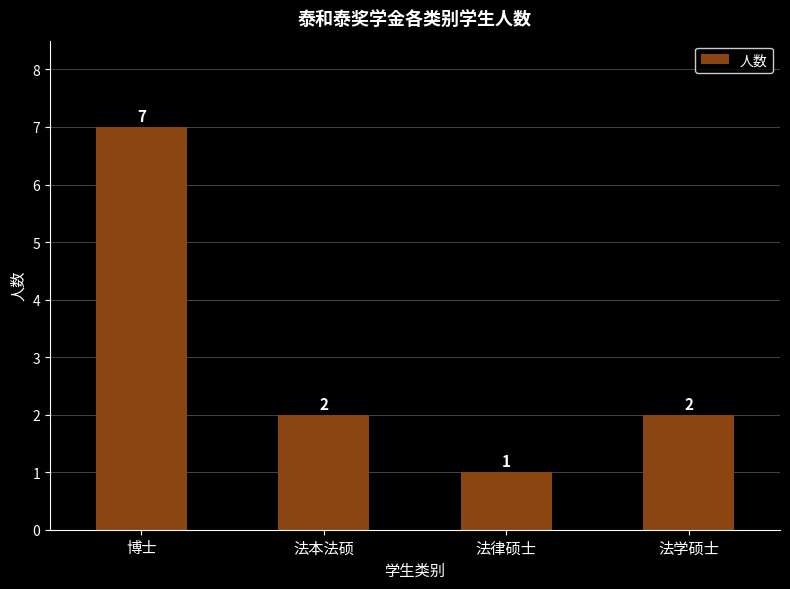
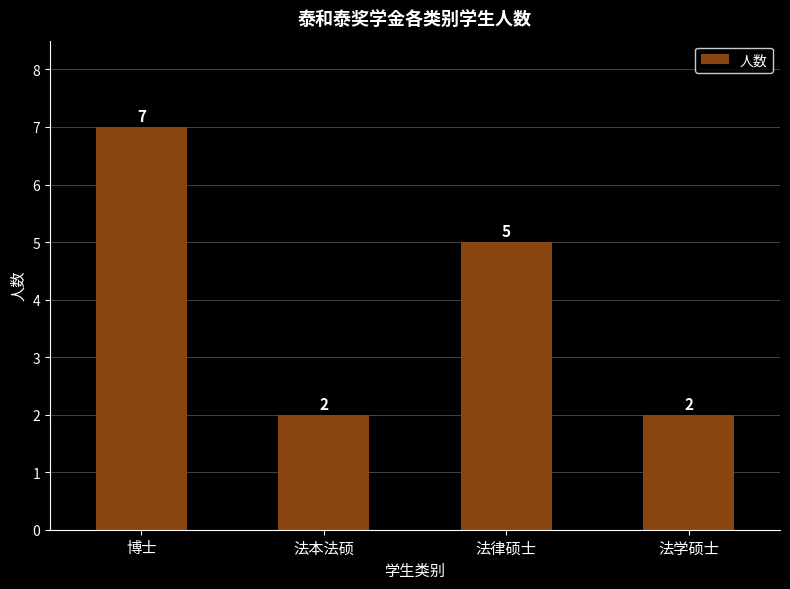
  {
    "博士": 7,
    "法本法硕": 2,
-   "法律硕士": 1,
+   "法律硕士": 5,
    "法学硕士": 2
  }
